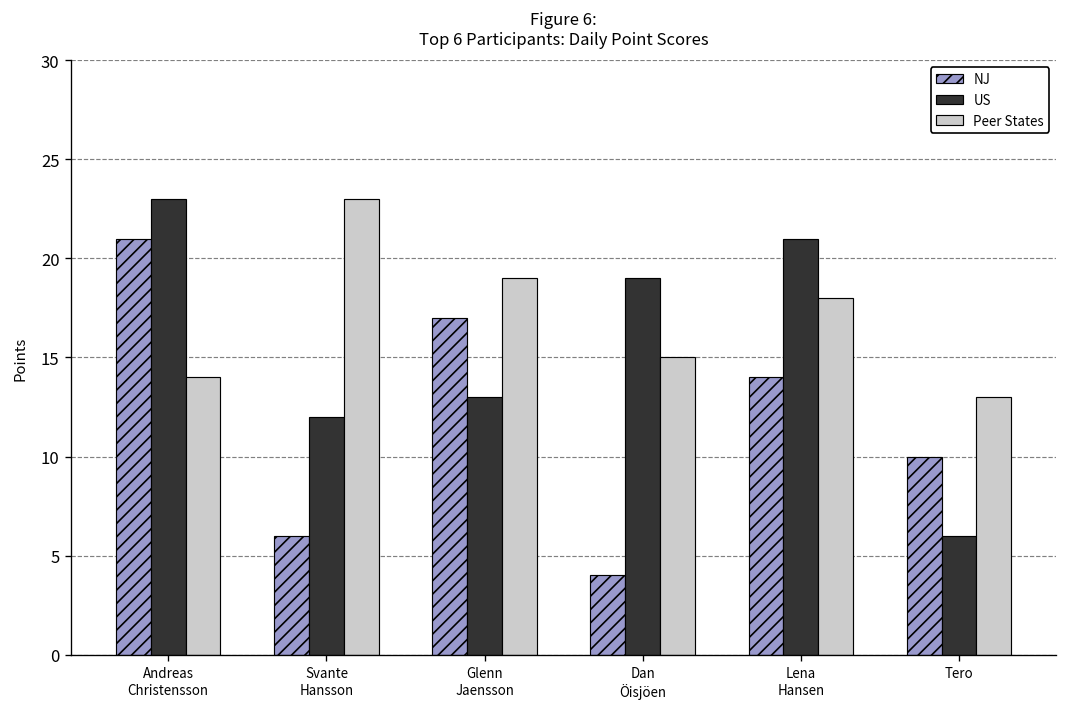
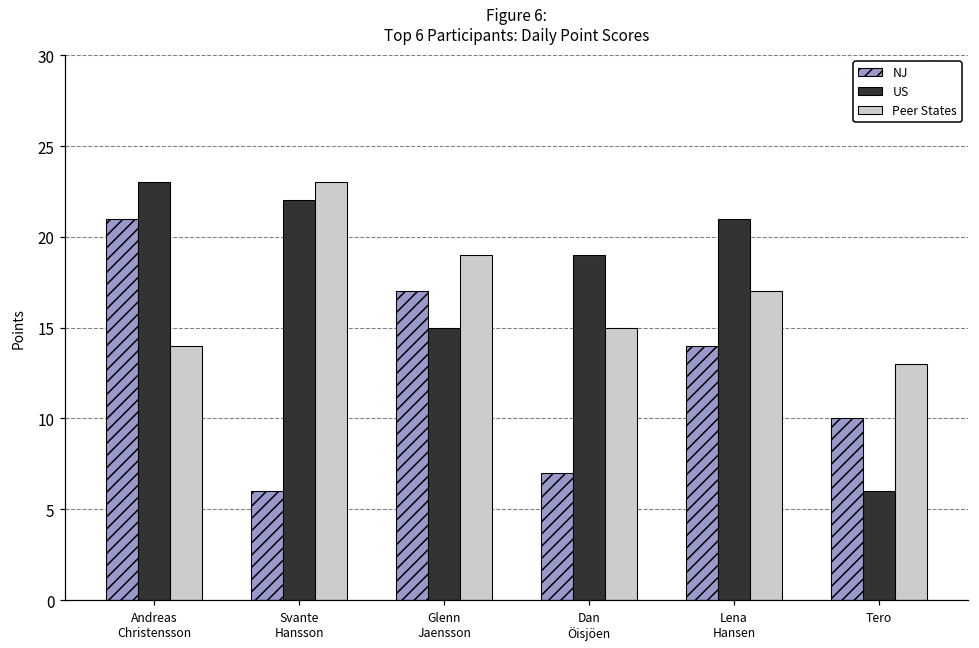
  {
    "NJ": {
      "Andreas Christensson": 21,
      "Svante Hansson": 6,
      "Glenn Jaensson": 17,
-     "Dan Öisjöen": 4,
+     "Dan Öisjöen": 7,
      "Lena Hansen": 14,
      "Tero": 10
    },
    "US": {
      "Andreas Christensson": 23,
-     "Svante Hansson": 12,
-     "Glenn Jaensson": 13,
+     "Svante Hansson": 22,
+     "Glenn Jaensson": 15,
      "Dan Öisjöen": 19,
      "Lena Hansen": 21,
      "Tero": 6
    },
    "Peer States": {
      "Andreas Christensson": 14,
      "Svante Hansson": 23,
      "Glenn Jaensson": 19,
      "Dan Öisjöen": 15,
-     "Lena Hansen": 18,
+     "Lena Hansen": 17,
      "Tero": 13
    }
  }
